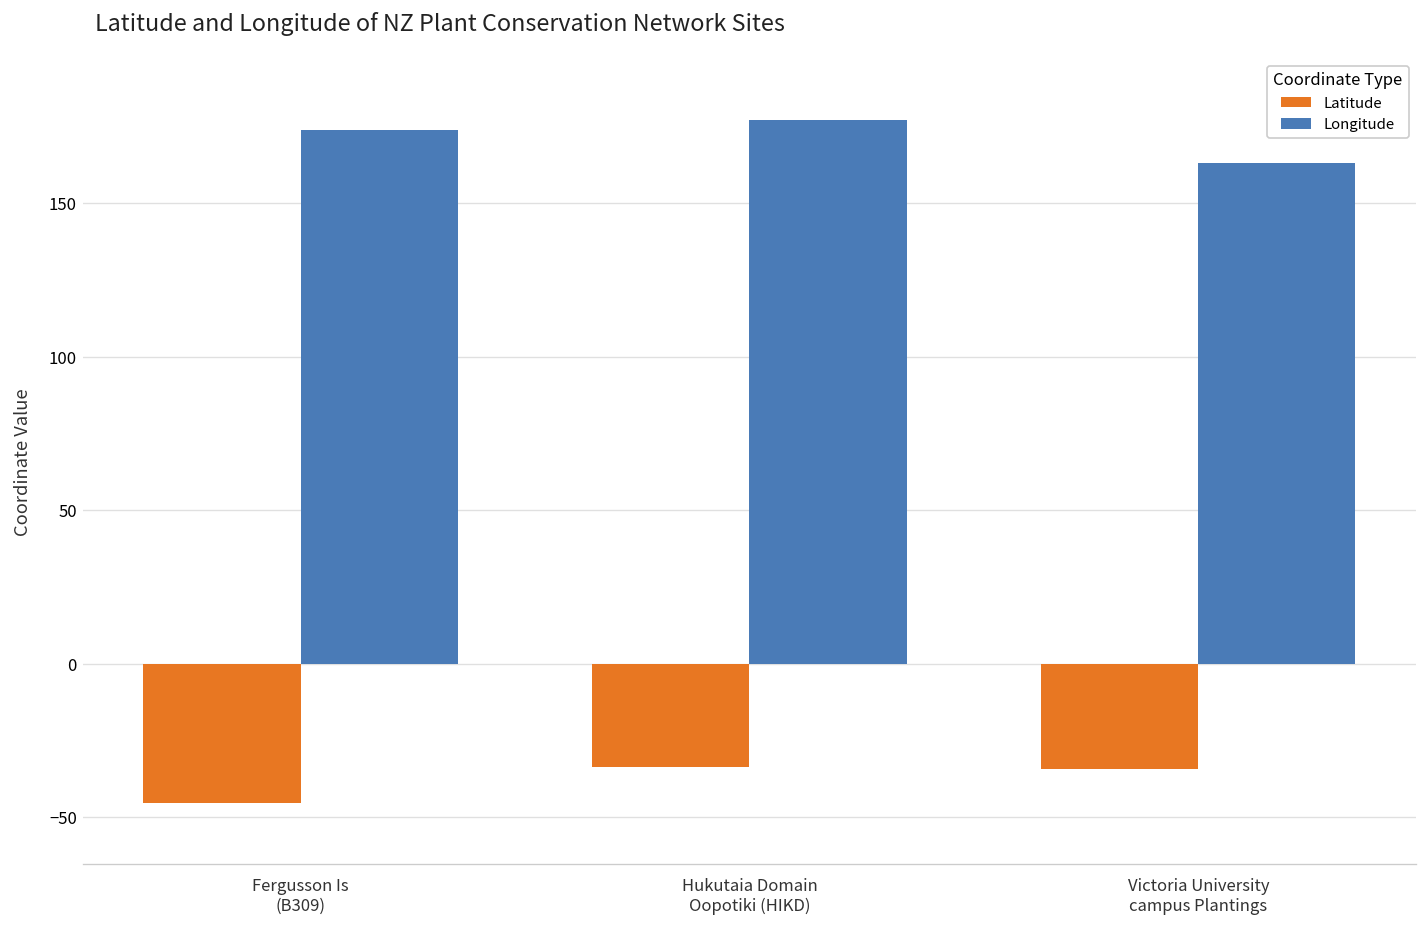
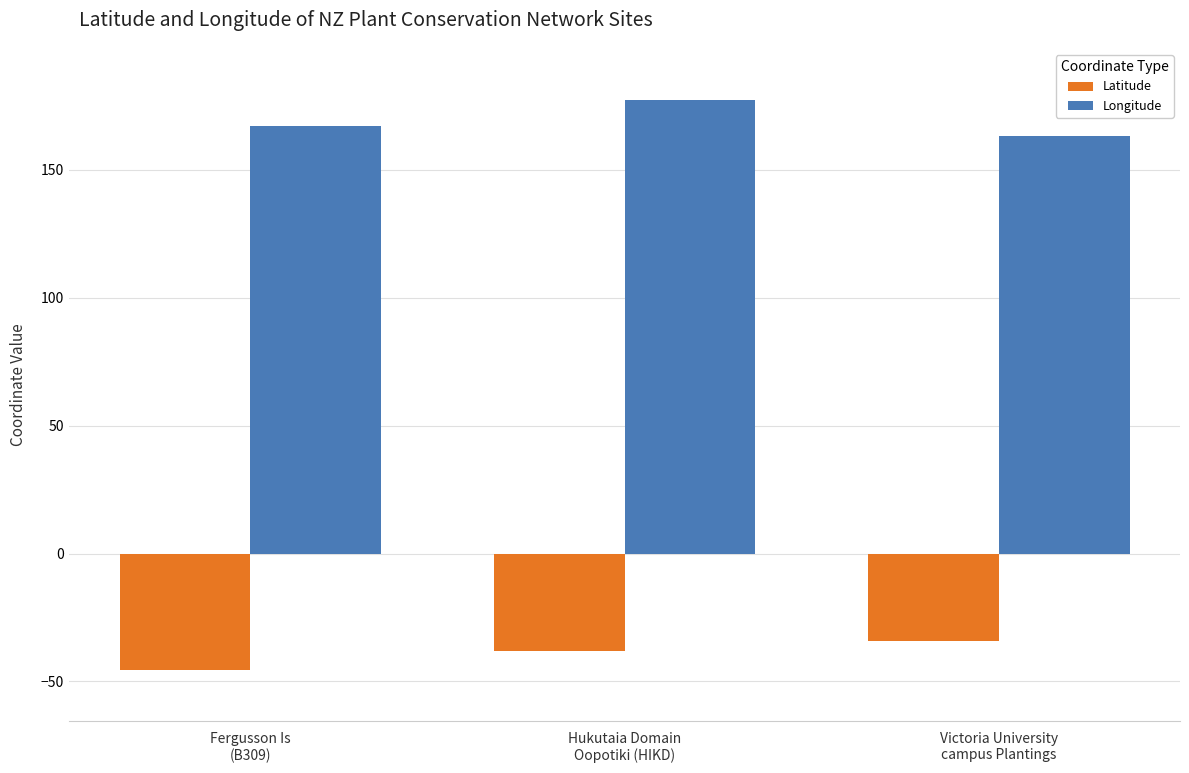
  {
    "Latitude": {
      "Fergusson Is (B309)": -45,
-     "Hukutaia Domain Oopotiki (HIKD)": -34,
+     "Hukutaia Domain Oopotiki (HIKD)": -38,
      "Victoria University campus Plantings": -34
    },
    "Longitude": {
-     "Fergusson Is (B309)": 174,
+     "Fergusson Is (B309)": 167,
      "Hukutaia Domain Oopotiki (HIKD)": 177,
      "Victoria University campus Plantings": 163
    }
  }
